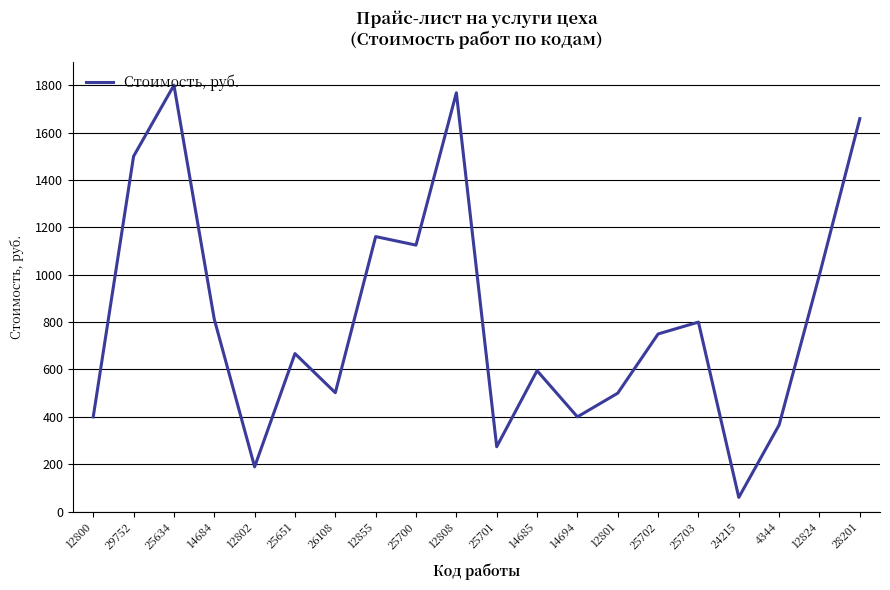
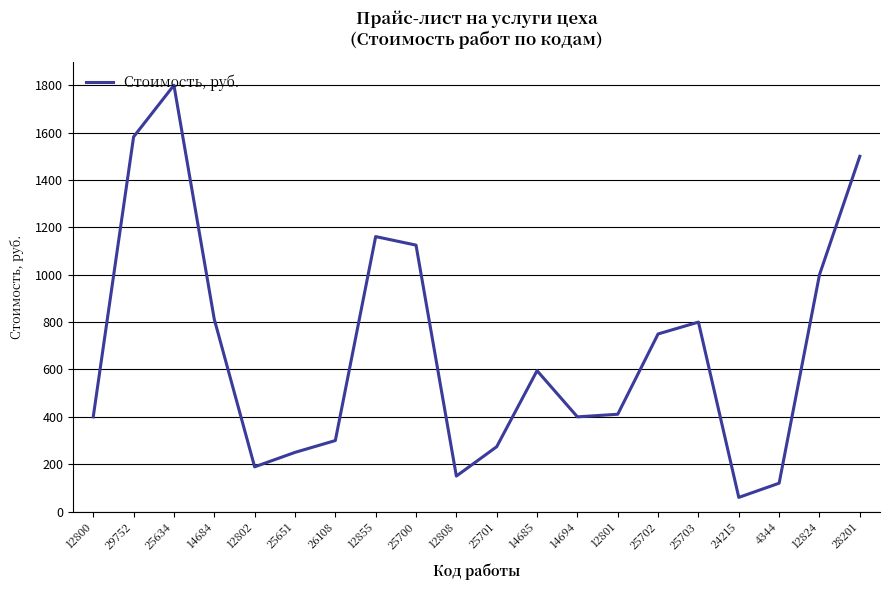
  {
    "12800": 400,
-   "29752": 1500,
+   "29752": 1580,
    "25634": 1800,
    "14684": 810,
    "12802": 190,
-   "25651": 670,
-   "26108": 500,
+   "25651": 250,
+   "26108": 300,
    "12855": 1160,
    "25700": 1130,
-   "12808": 1770,
+   "12808": 150,
    "25701": 270,
    "14685": 600,
    "14694": 400,
-   "12801": 500,
+   "12801": 410,
    "25702": 750,
    "25703": 800,
    "24215": 60,
-   "4344": 370,
+   "4344": 120,
    "12824": 1000,
-   "28201": 1660
+   "28201": 1500
  }
